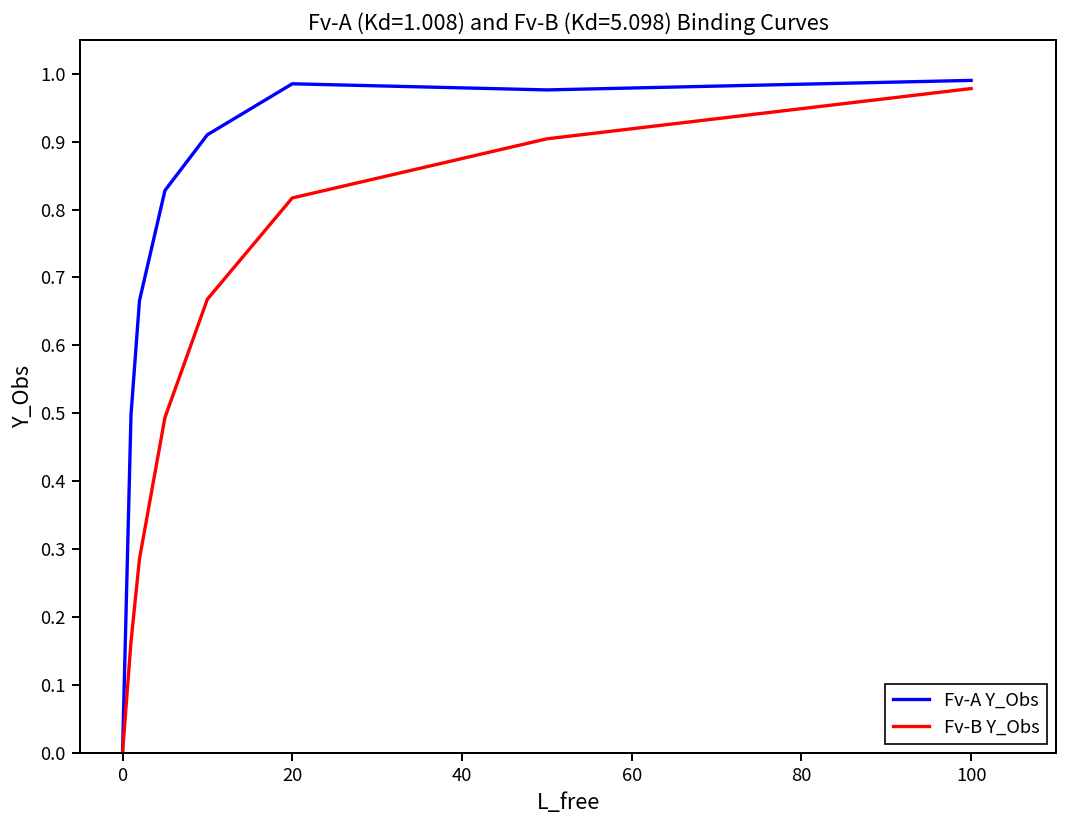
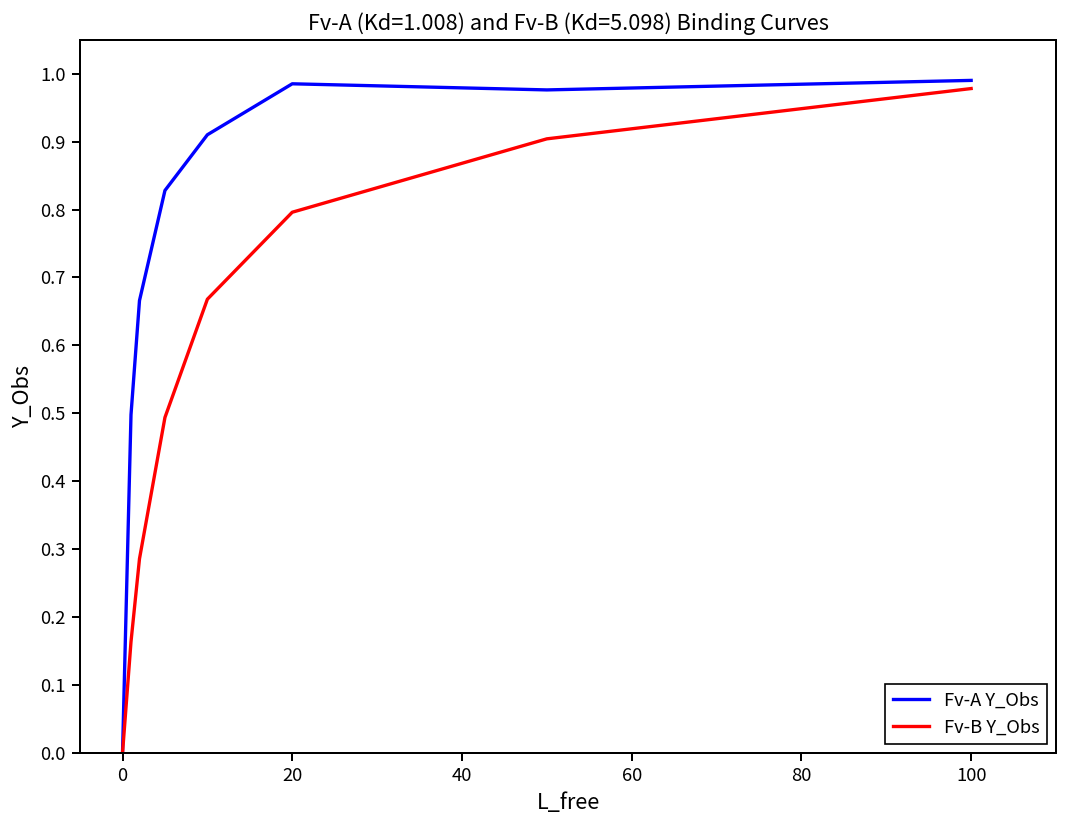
  {
    "Fv-A Y_Obs": {
      "20": 0.99,
      "100": 0.99
    },
    "Fv-B Y_Obs": {
-     "20": 0.82,
+     "20": 0.80,
      "100": 0.98
    }
  }
